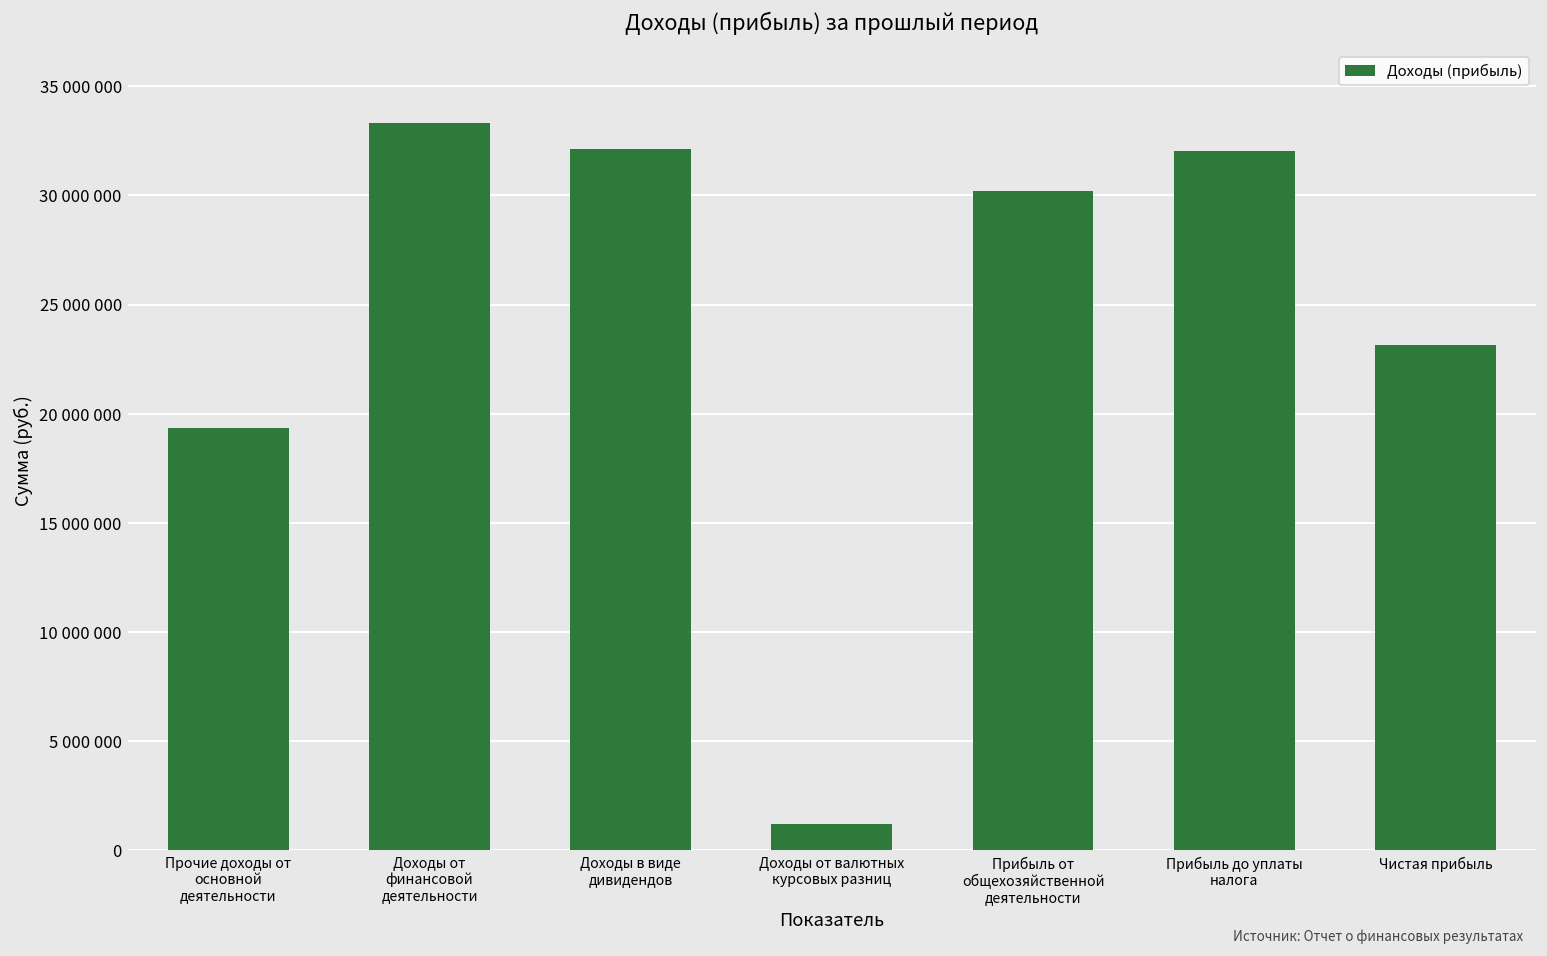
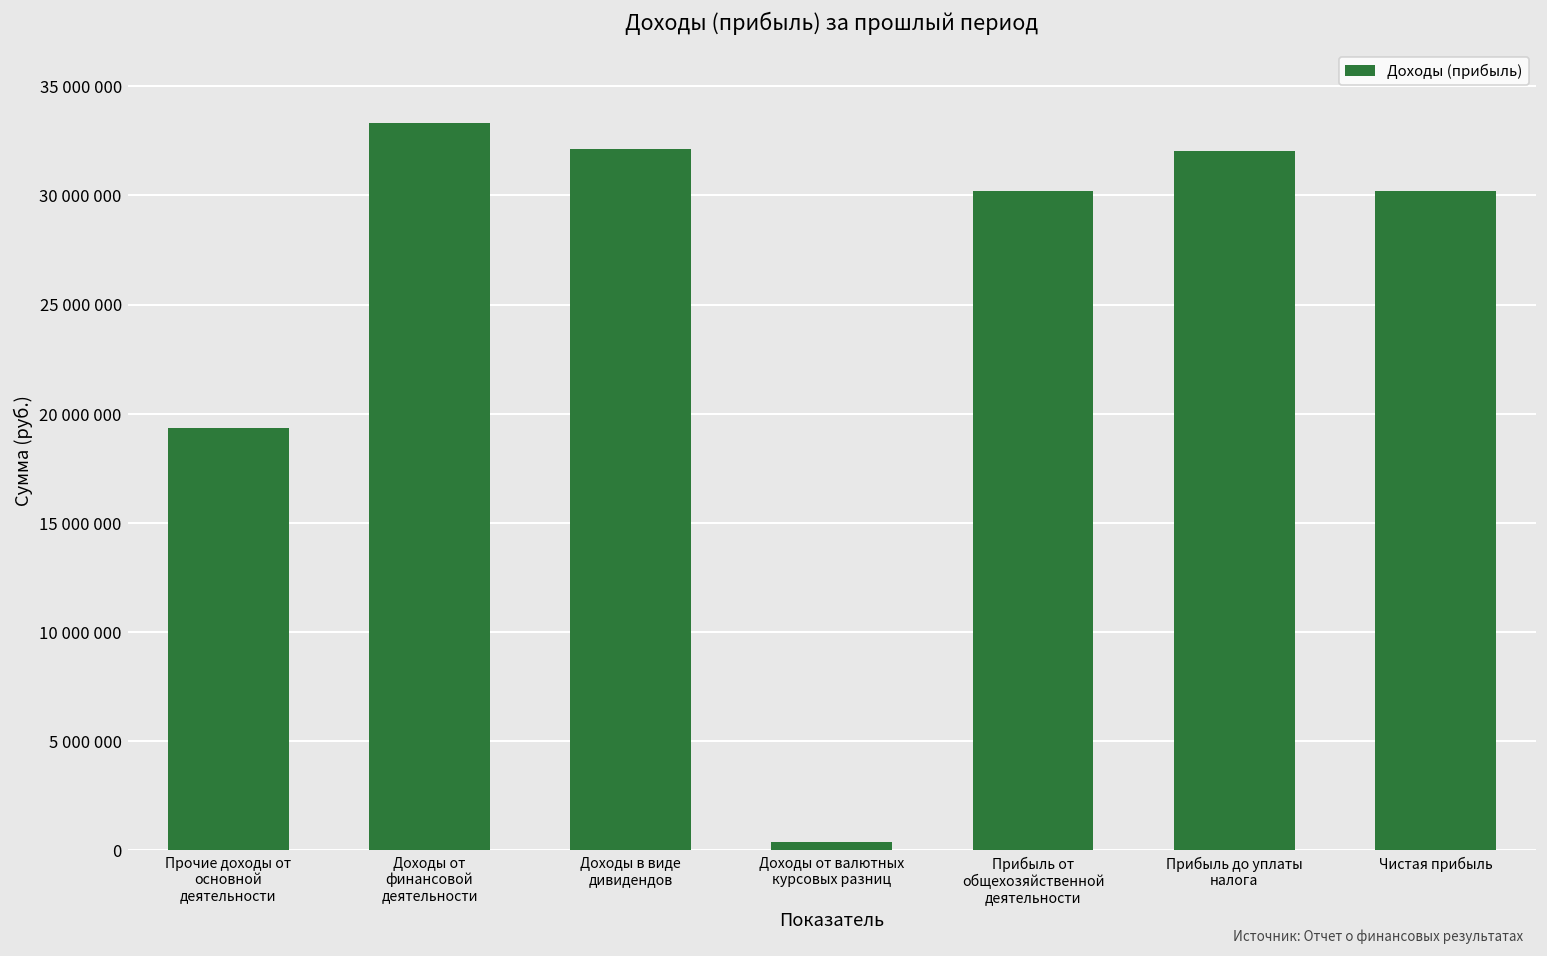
  {
    "Прочие доходы от основной деятельности": 19300000,
    "Доходы от финансовой деятельности": 33300000,
    "Доходы в виде дивидендов": 32100000,
-   "Доходы от валютных курсовых разниц": 1200000,
+   "Доходы от валютных курсовых разниц": 400000,
    "Прибыль от общехозяйственной деятельности": 30200000,
    "Прибыль до уплаты налога": 32100000,
-   "Чистая прибыль": 23100000
+   "Чистая прибыль": 30200000
  }
